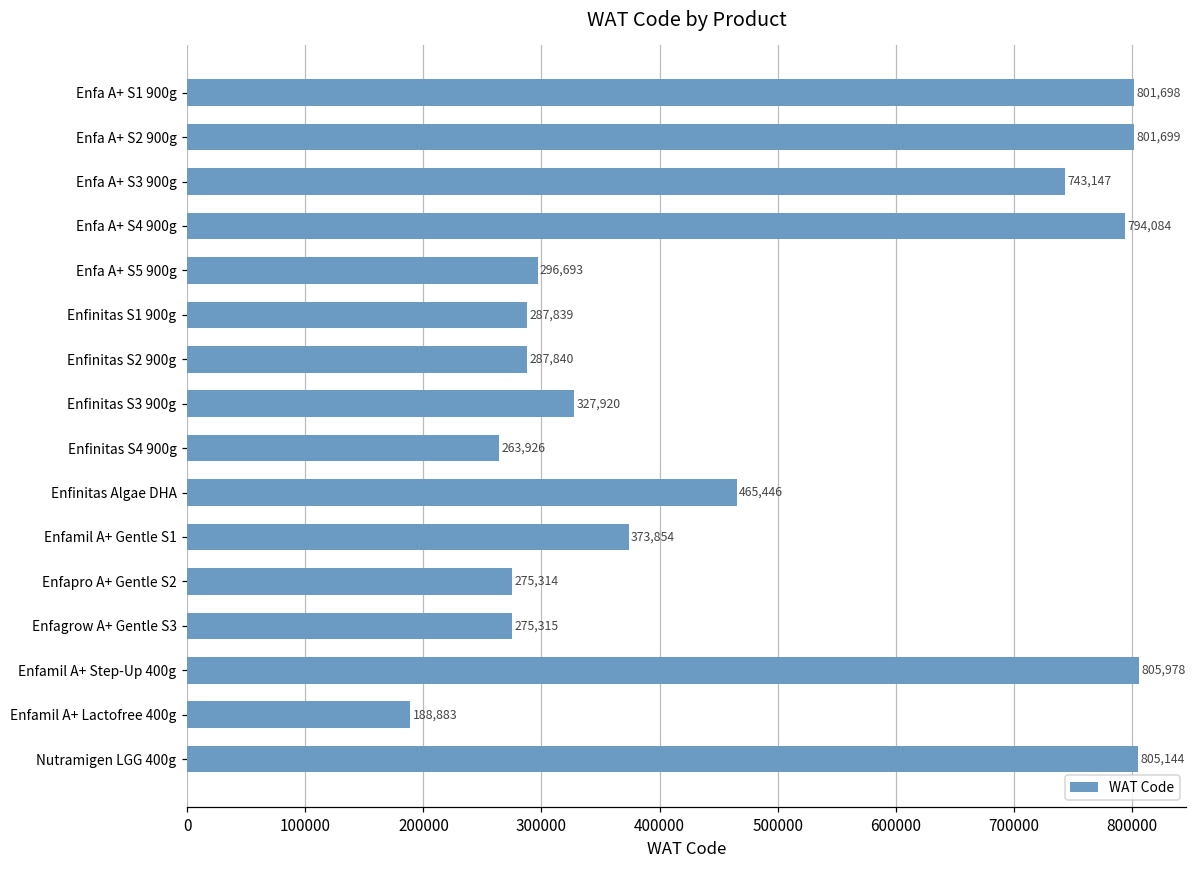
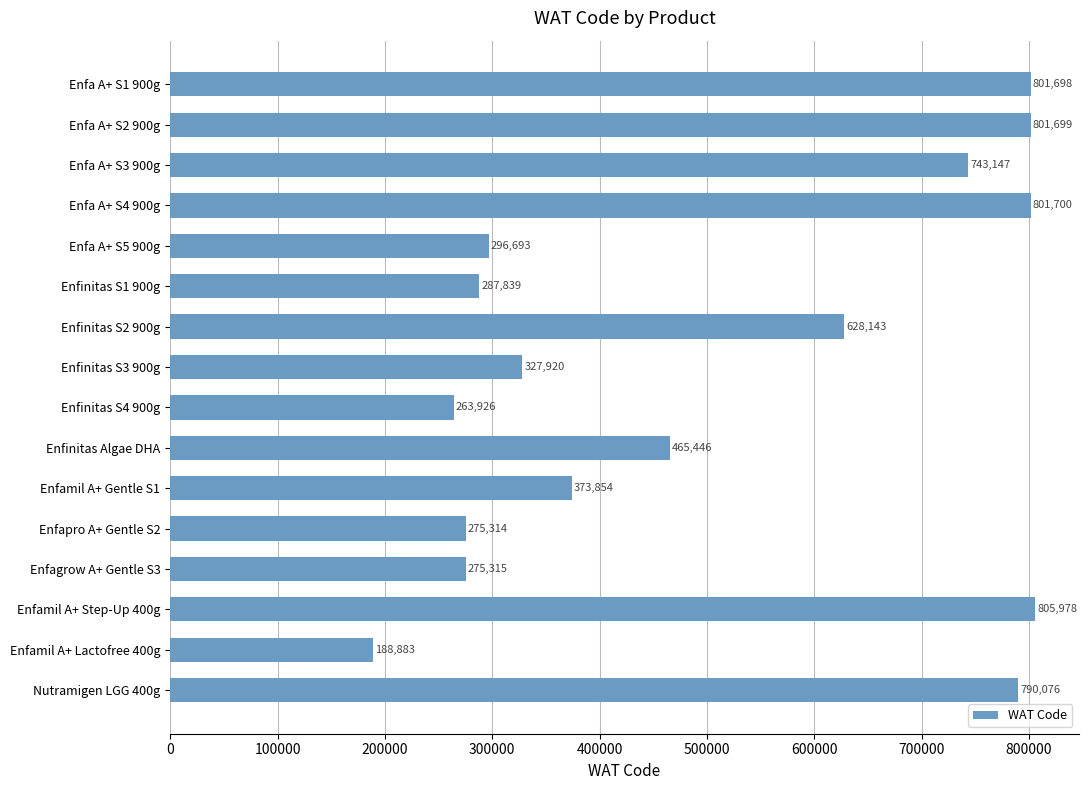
  {
    "Enfa A+ S1 900g": "801,698",
    "Enfa A+ S2 900g": "801,699",
    "Enfa A+ S3 900g": "743,147",
-   "Enfa A+ S4 900g": "794,084",
+   "Enfa A+ S4 900g": "801,700",
    "Enfa A+ S5 900g": "296,693",
    "Enfinitas S1 900g": "287,839",
-   "Enfinitas S2 900g": "287,840",
+   "Enfinitas S2 900g": "628,143",
    "Enfinitas S3 900g": "327,920",
    "Enfinitas S4 900g": "263,926",
    "Enfinitas Algae DHA": "465,446",
    "Enfamil A+ Gentle S1": "373,854",
    "Enfapro A+ Gentle S2": "275,314",
    "Enfagrow A+ Gentle S3": "275,315",
    "Enfamil A+ Step-Up 400g": "805,978",
    "Enfamil A+ Lactofree 400g": "188,883",
-   "Nutramigen LGG 400g": "805,144"
+   "Nutramigen LGG 400g": "790,076"
  }
